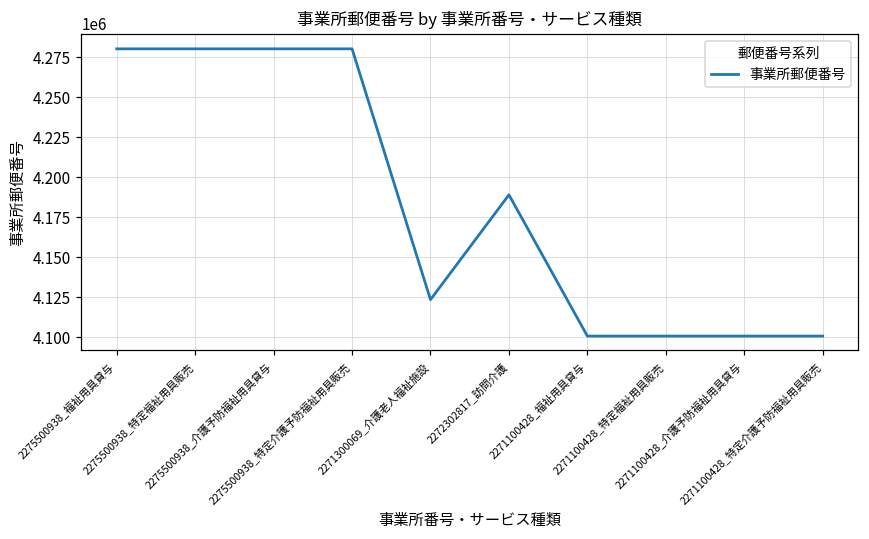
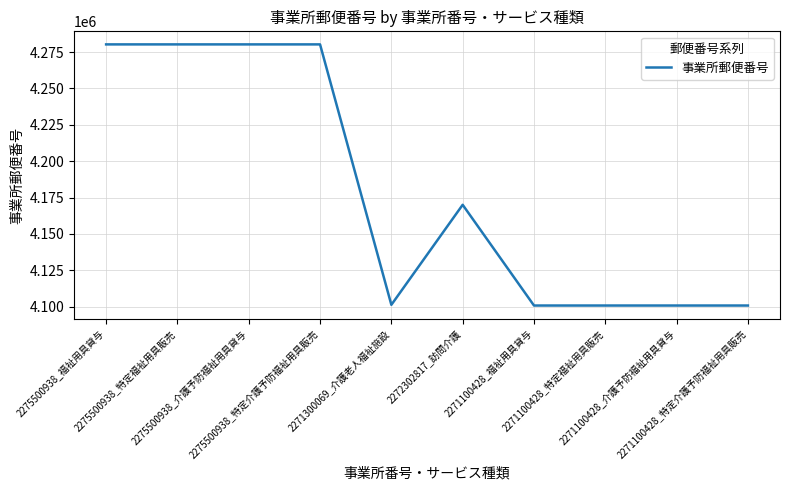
  {
    "2275500938_福祉用具貸与": 4280000,
    "2275500938_特定福祉用具販売": 4280000,
    "2275500938_介護予防福祉用具貸与": 4280000,
    "2275500938_特定介護予防福祉用具販売": 4280000,
-   "2271300069_介護老人福祉施設": 4124000,
-   "2272302817_訪問介護": 4189000,
+   "2271300069_介護老人福祉施設": 4101000,
+   "2272302817_訪問介護": 4170000,
    "2271100428_福祉用具貸与": 4101000,
    "2271100428_特定福祉用具販売": 4101000,
    "2271100428_介護予防福祉用具貸与": 4101000,
    "2271100428_特定介護予防福祉用具販売": 4101000
  }
